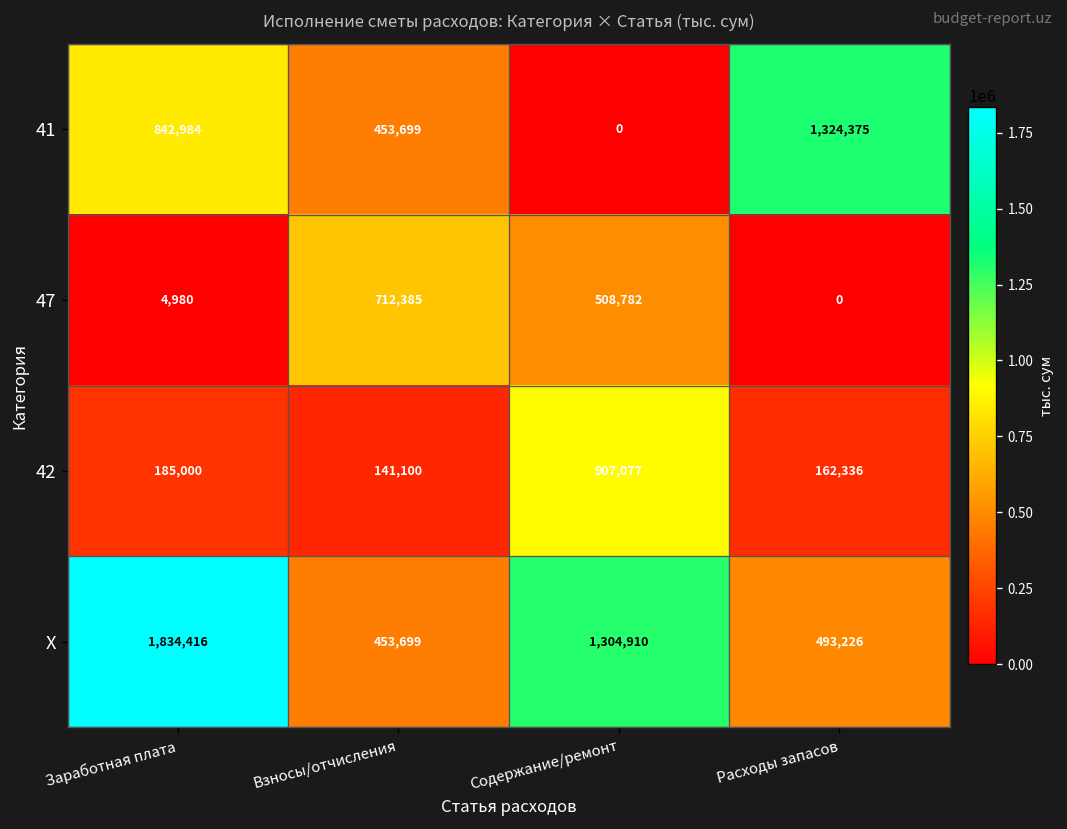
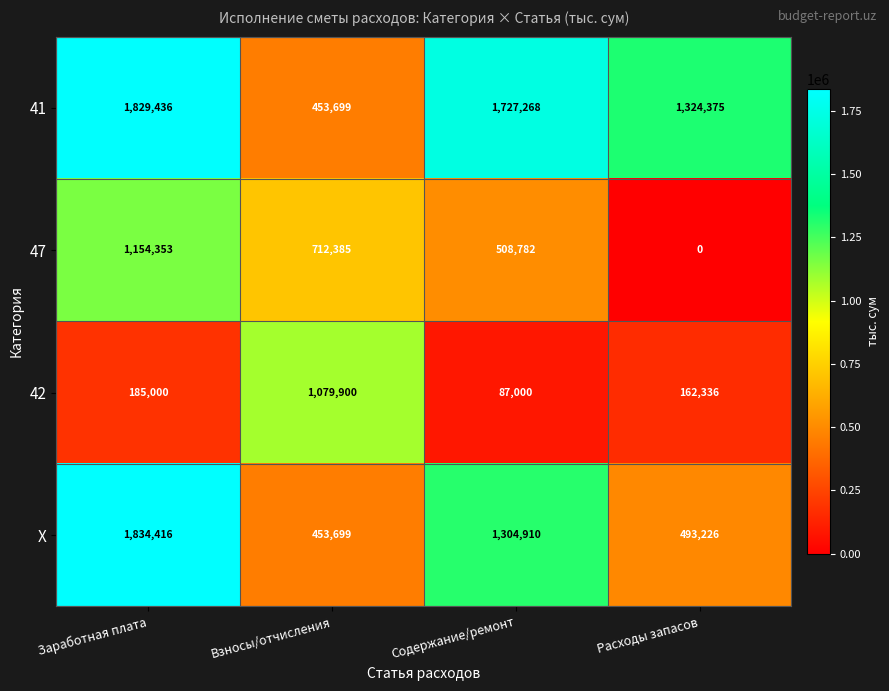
  {
    "41": {
-     "Заработная плата": "842,984",
+     "Заработная плата": "1,829,436",
      "Взносы/отчисления": "453,699",
-     "Содержание/ремонт": "0",
+     "Содержание/ремонт": "1,727,268",
      "Расходы запасов": "1,324,375"
    },
    "47": {
-     "Заработная плата": "4,980",
+     "Заработная плата": "1,154,353",
      "Взносы/отчисления": "712,385",
      "Содержание/ремонт": "508,782",
      "Расходы запасов": "0"
    },
    "42": {
      "Заработная плата": "185,000",
-     "Взносы/отчисления": "141,100",
-     "Содержание/ремонт": "907,077",
+     "Взносы/отчисления": "1,079,900",
+     "Содержание/ремонт": "87,000",
      "Расходы запасов": "162,336"
    },
    "X": {
      "Заработная плата": "1,834,416",
      "Взносы/отчисления": "453,699",
      "Содержание/ремонт": "1,304,910",
      "Расходы запасов": "493,226"
    }
  }
